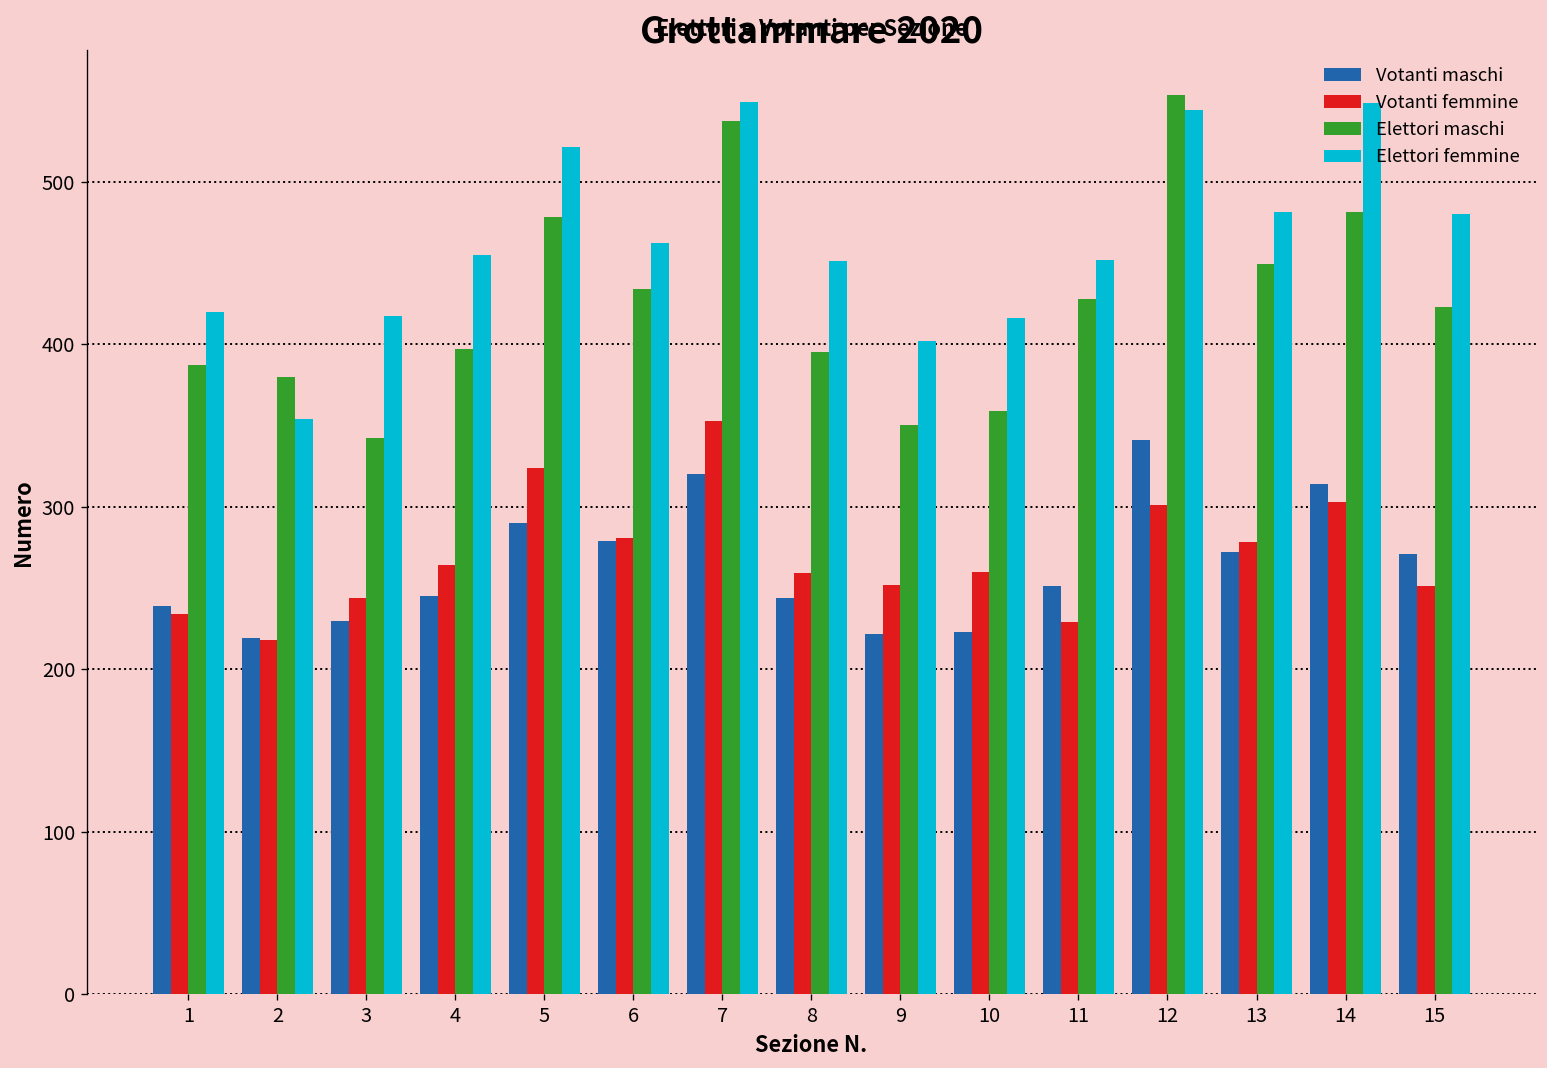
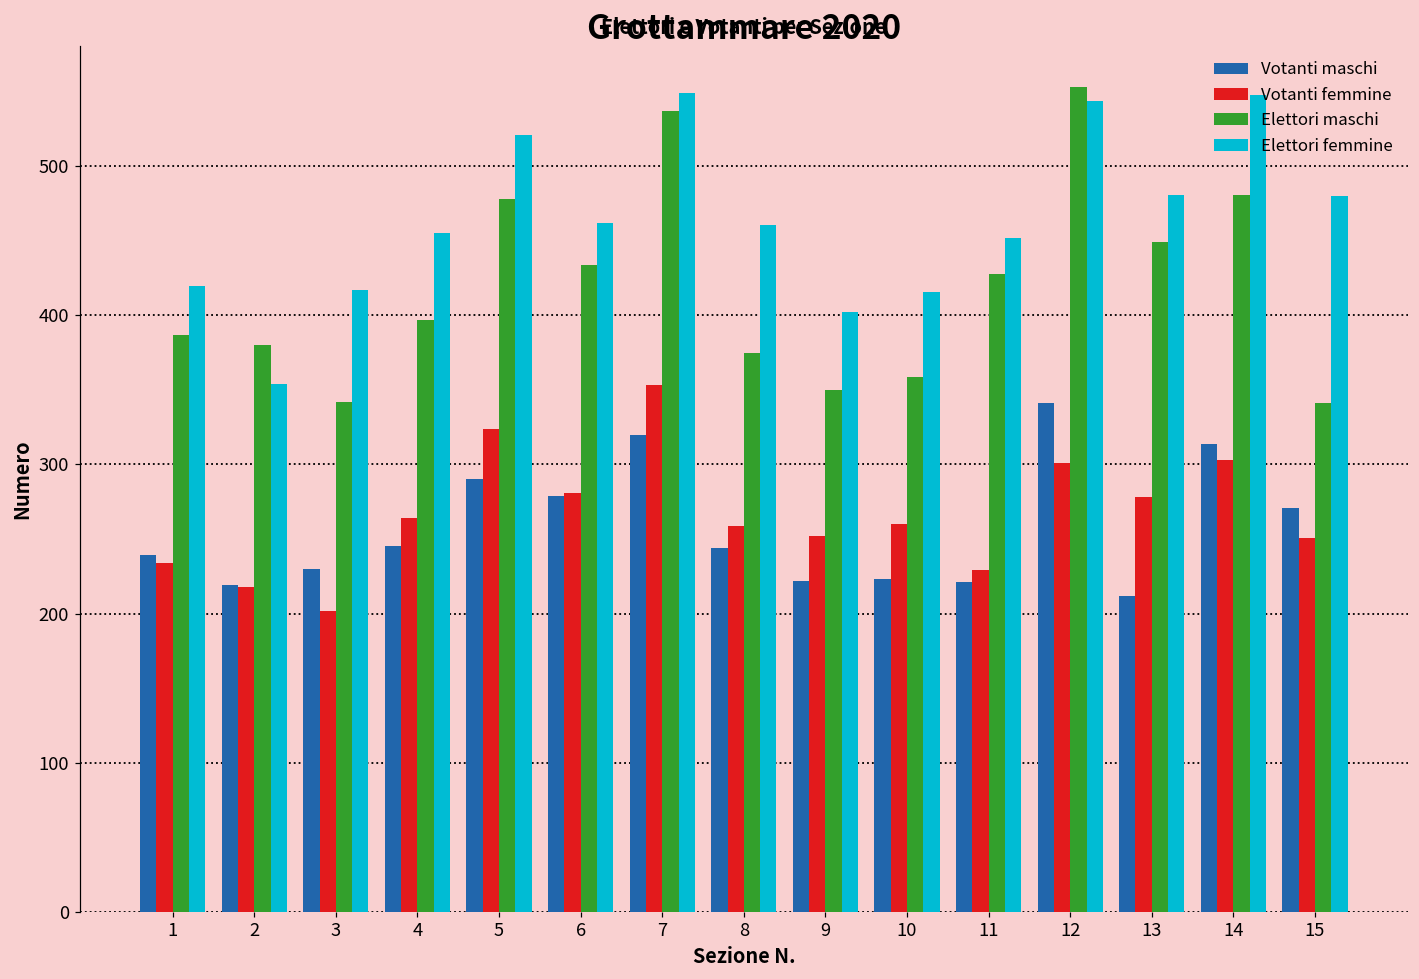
  {
    "Votanti maschi": {
      "1": 239,
      "2": 219,
      "3": 230,
      "4": 245,
      "5": 290,
      "6": 279,
      "7": 320,
      "8": 244,
      "9": 222,
      "10": 223,
-     "11": 251,
+     "11": 221,
      "12": 341,
-     "13": 272,
+     "13": 212,
      "14": 314,
      "15": 271
    },
    "Votanti femmine": {
      "1": 234,
      "2": 218,
-     "3": 244,
+     "3": 202,
      "4": 264,
      "5": 324,
      "6": 281,
      "7": 353,
      "8": 259,
      "9": 252,
      "10": 260,
      "11": 229,
      "12": 301,
      "13": 278,
      "14": 303,
      "15": 251
    },
    "Elettori maschi": {
      "1": 387,
      "2": 380,
      "3": 342,
      "4": 397,
      "5": 478,
      "6": 434,
      "7": 537,
-     "8": 395,
+     "8": 375,
      "9": 350,
      "10": 359,
      "11": 428,
      "12": 553,
      "13": 449,
      "14": 481,
-     "15": 423
+     "15": 341
    },
    "Elettori femmine": {
      "1": 420,
      "2": 354,
      "3": 417,
      "4": 455,
      "5": 521,
      "6": 462,
      "7": 549,
-     "8": 451,
+     "8": 461,
      "9": 402,
      "10": 416,
      "11": 452,
      "12": 544,
      "13": 481,
      "14": 548,
      "15": 480
    }
  }
